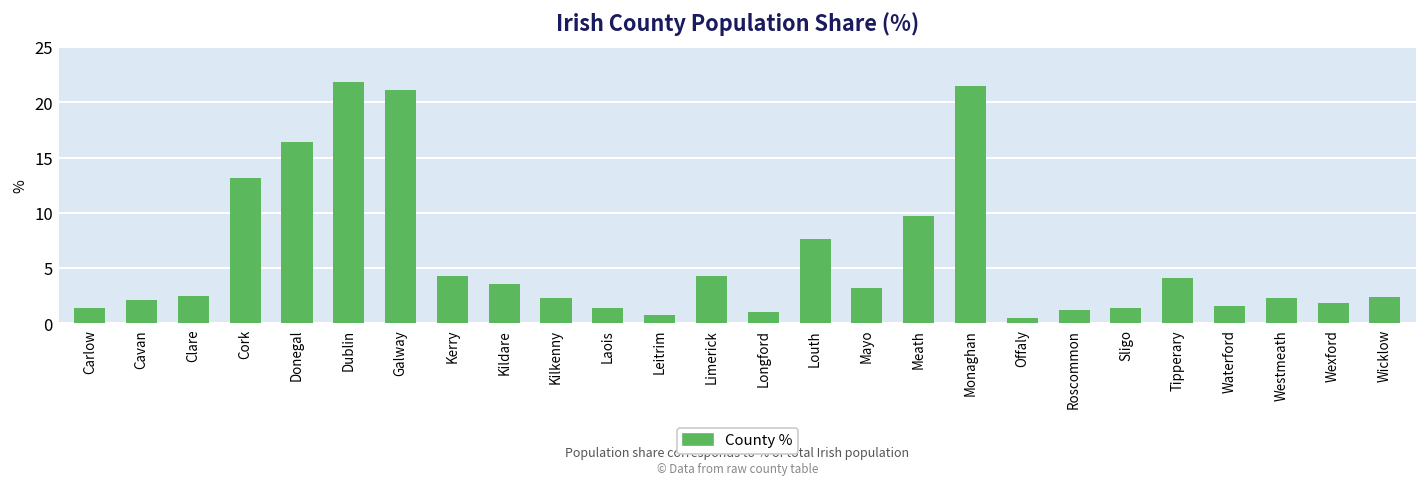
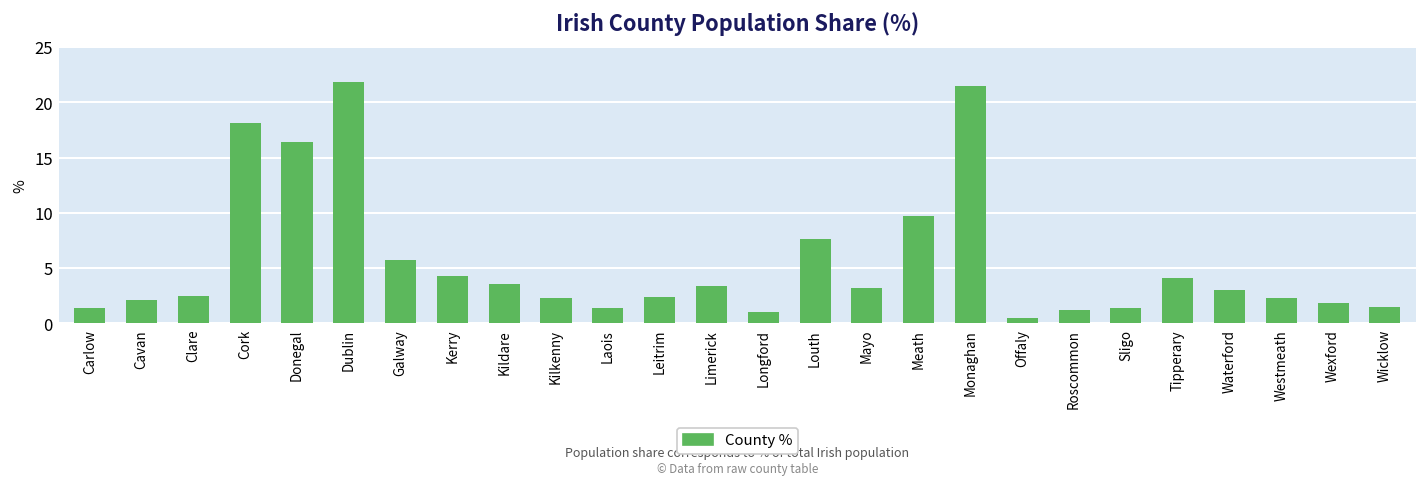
  {
    "Carlow": 1,
    "Cavan": 2,
    "Clare": 3,
-   "Cork": 13,
+   "Cork": 18,
    "Donegal": 16,
    "Dublin": 22,
-   "Galway": 21,
+   "Galway": 6,
    "Kerry": 4,
    "Kildare": 4,
    "Kilkenny": 2,
    "Laois": 1,
-   "Leitrim": 1,
-   "Limerick": 4,
+   "Leitrim": 2,
+   "Limerick": 3,
    "Longford": 1,
    "Louth": 8,
    "Mayo": 3,
    "Meath": 10,
    "Monaghan": 22,
    "Offaly": 1,
    "Roscommon": 1,
    "Sligo": 1,
    "Tipperary": 4,
-   "Waterford": 2,
+   "Waterford": 3,
    "Westmeath": 2,
    "Wexford": 2,
-   "Wicklow": 2.4
+   "Wicklow": 1.5
  }
